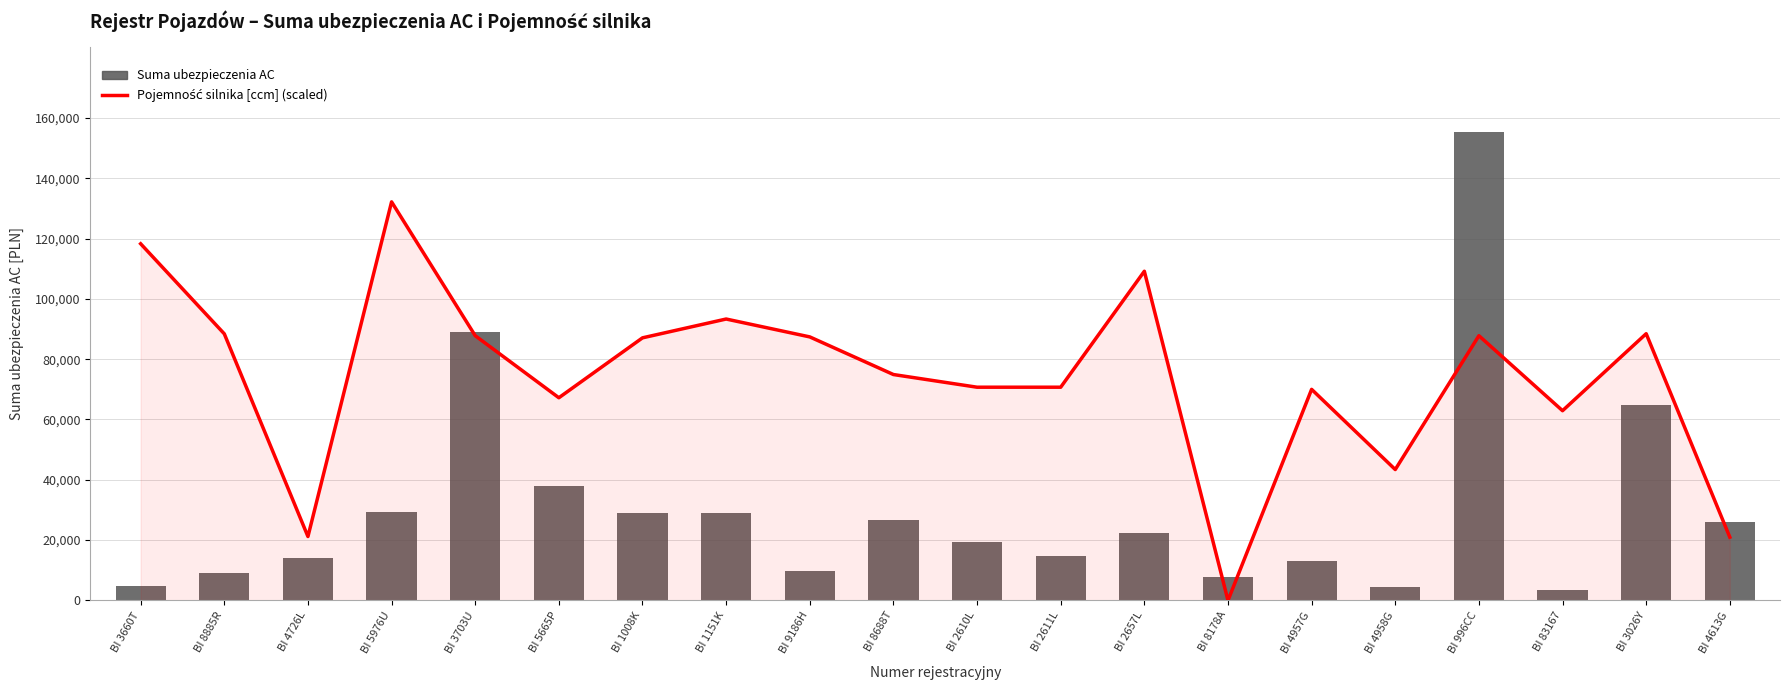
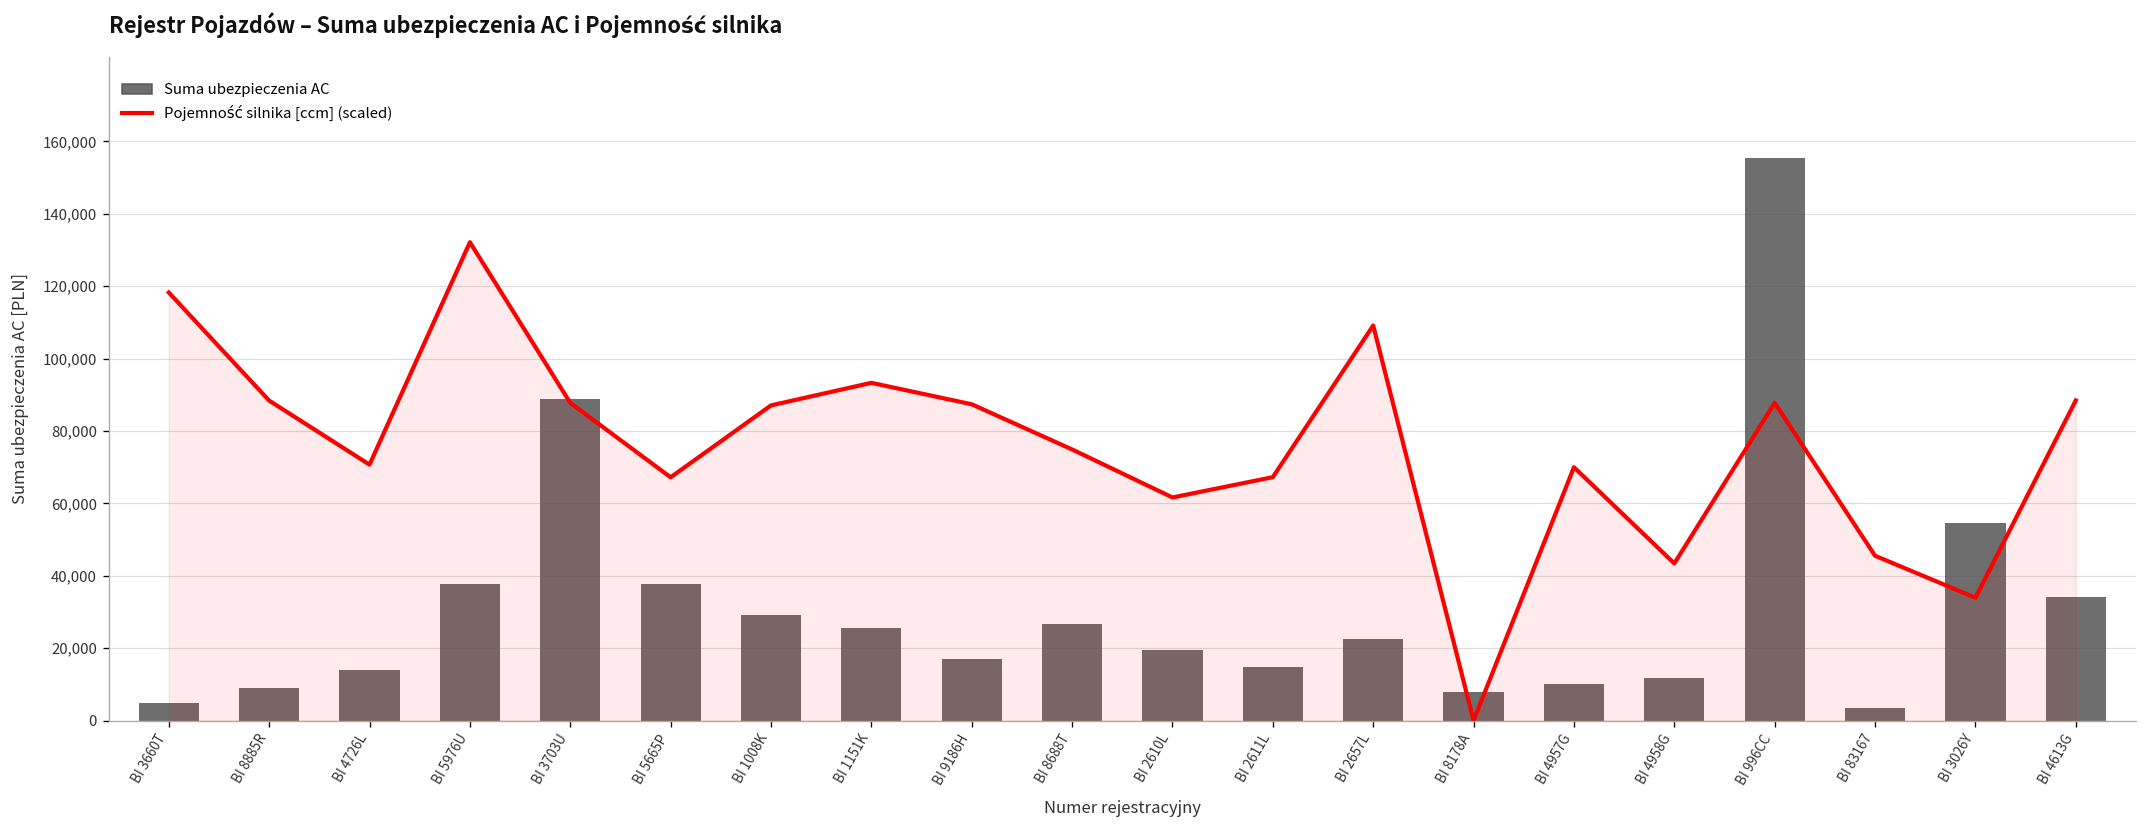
  {
    "Suma ubezpieczenia AC": {
      "BI 3660T": "5,000",
      "BI 8885R": "9,000",
      "BI 4726L": "14,000",
-     "BI 5976U": "29,000",
+     "BI 5976U": "38,000",
      "BI 3703U": "89,000",
      "BI 5665P": "38,000",
      "BI 1008K": "29,000",
-     "BI 1151K": "29,000",
-     "BI 9186H": "10,000",
+     "BI 1151K": "26,000",
+     "BI 9186H": "17,000",
      "BI 8688T": "27,000",
      "BI 2610L": "19,000",
      "BI 2611L": "15,000",
      "BI 2657L": "22,000",
      "BI 8178A": "8,000",
-     "BI 4957G": "13,000",
-     "BI 4958G": "4,000",
+     "BI 4957G": "10,000",
+     "BI 4958G": "12,000",
      "BI 996CC": "155,000",
      "BI 83167": "4,000",
-     "BI 3026Y": "65,000",
-     "BI 4613G": "26,000"
+     "BI 3026Y": "55,000",
+     "BI 4613G": "34,000"
    },
    "Pojemność silnika [ccm] (scaled)": {
      "BI 3660T": "118,000",
      "BI 8885R": "88,000",
-     "BI 4726L": "21,000",
+     "BI 4726L": "71,000",
      "BI 5976U": "132,000",
      "BI 3703U": "88,000",
      "BI 5665P": "67,000",
      "BI 1008K": "87,000",
      "BI 1151K": "93,000",
      "BI 9186H": "87,000",
      "BI 8688T": "75,000",
-     "BI 2610L": "71,000",
-     "BI 2611L": "71,000",
+     "BI 2610L": "62,000",
+     "BI 2611L": "67,000",
      "BI 2657L": "109,000",
      "BI 8178A": "0",
      "BI 4957G": "70,000",
      "BI 4958G": "43,000",
      "BI 996CC": "88,000",
-     "BI 83167": "63,000",
-     "BI 3026Y": "88,000",
-     "BI 4613G": "21,000"
+     "BI 83167": "46,000",
+     "BI 3026Y": "34,000",
+     "BI 4613G": "88,000"
    }
  }
